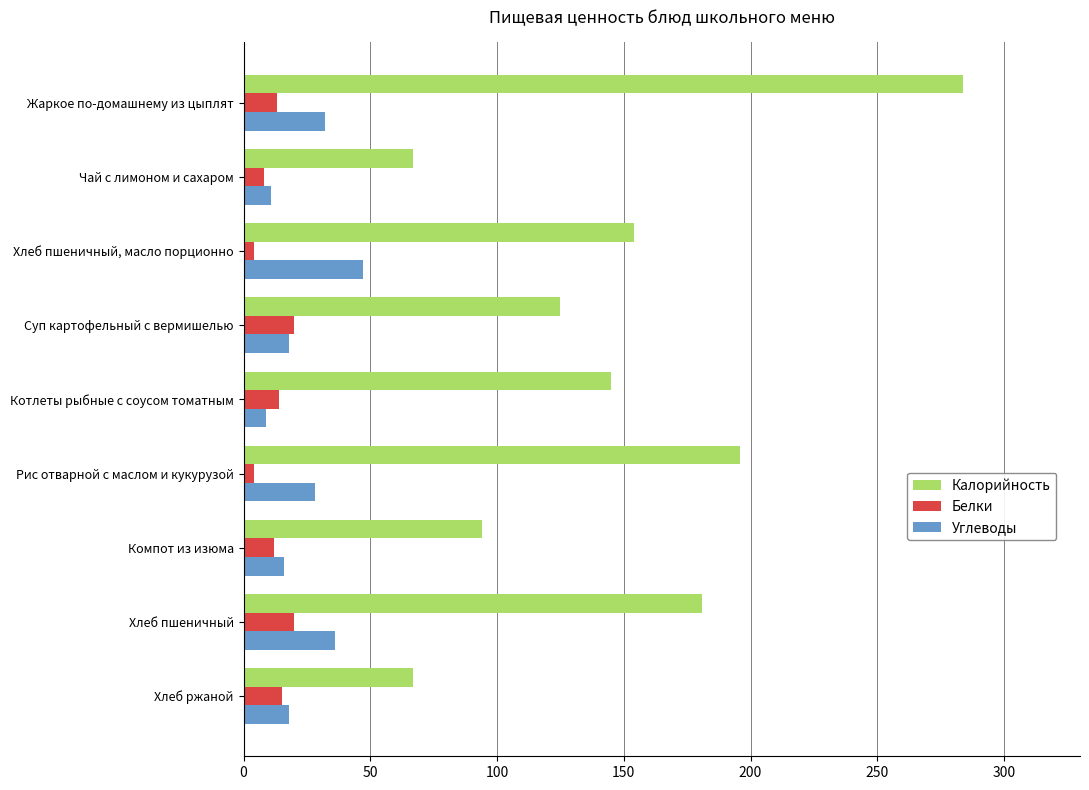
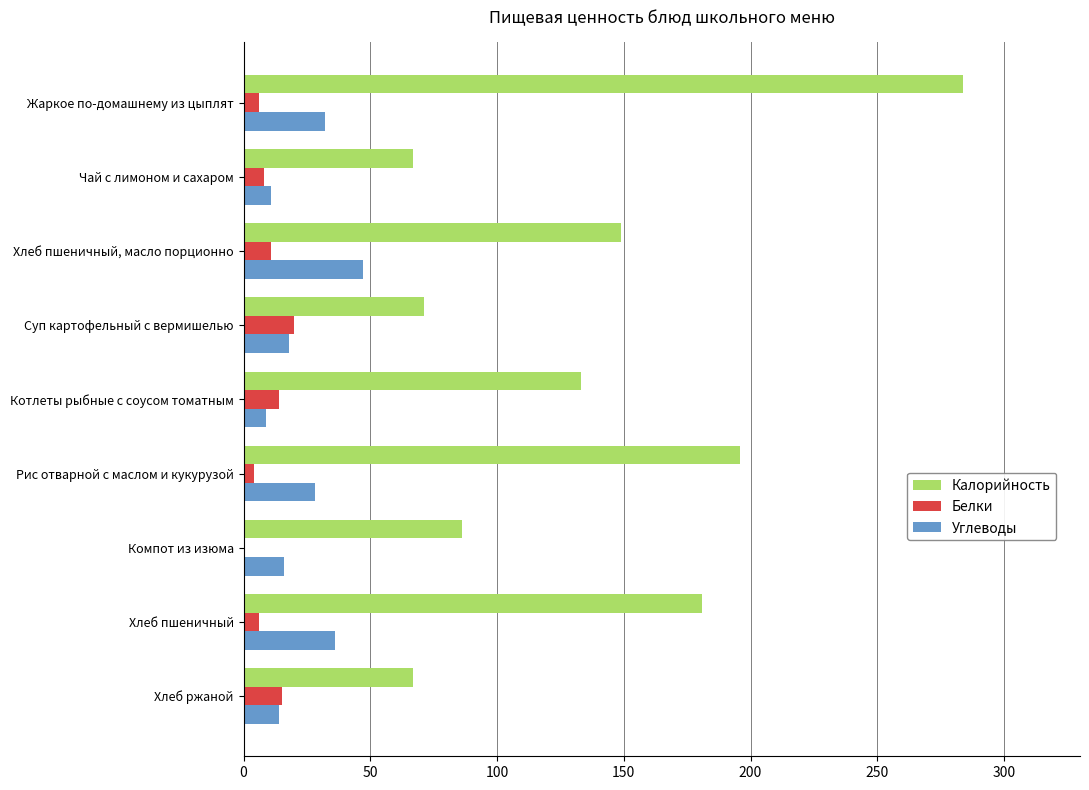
  {
    "Калорийность": {
      "Жаркое по-домашнему из цыплят": 284,
      "Чай с лимоном и сахаром": 67,
-     "Хлеб пшеничный, масло порционно": 154,
-     "Суп картофельный с вермишелью": 125,
-     "Котлеты рыбные с соусом томатным": 145,
+     "Хлеб пшеничный, масло порционно": 149,
+     "Суп картофельный с вермишелью": 71,
+     "Котлеты рыбные с соусом томатным": 133,
      "Рис отварной с маслом и кукурузой": 196,
-     "Компот из изюма": 94,
+     "Компот из изюма": 86,
      "Хлеб пшеничный": 181,
      "Хлеб ржаной": 67
    },
    "Белки": {
-     "Жаркое по-домашнему из цыплят": 13,
+     "Жаркое по-домашнему из цыплят": 6,
      "Чай с лимоном и сахаром": 8,
-     "Хлеб пшеничный, масло порционно": 4,
+     "Хлеб пшеничный, масло порционно": 11,
      "Суп картофельный с вермишелью": 20,
      "Котлеты рыбные с соусом томатным": 14,
      "Рис отварной с маслом и кукурузой": 4,
-     "Компот из изюма": 12,
-     "Хлеб пшеничный": 20,
+     "Компот из изюма": 0,
+     "Хлеб пшеничный": 6,
      "Хлеб ржаной": 15
    },
    "Углеводы": {
      "Жаркое по-домашнему из цыплят": 32,
      "Чай с лимоном и сахаром": 11,
      "Хлеб пшеничный, масло порционно": 47,
      "Суп картофельный с вермишелью": 18,
      "Котлеты рыбные с соусом томатным": 9,
      "Рис отварной с маслом и кукурузой": 28,
      "Компот из изюма": 16,
      "Хлеб пшеничный": 36,
-     "Хлеб ржаной": 18
+     "Хлеб ржаной": 14
    }
  }
